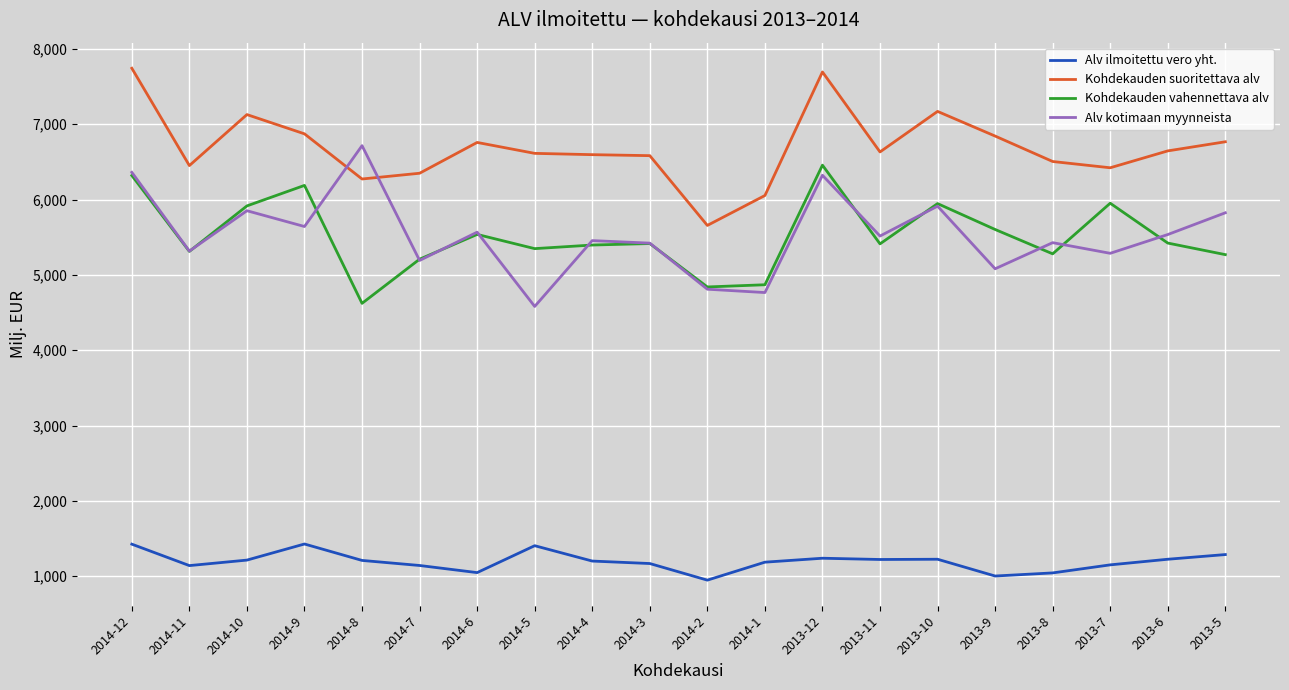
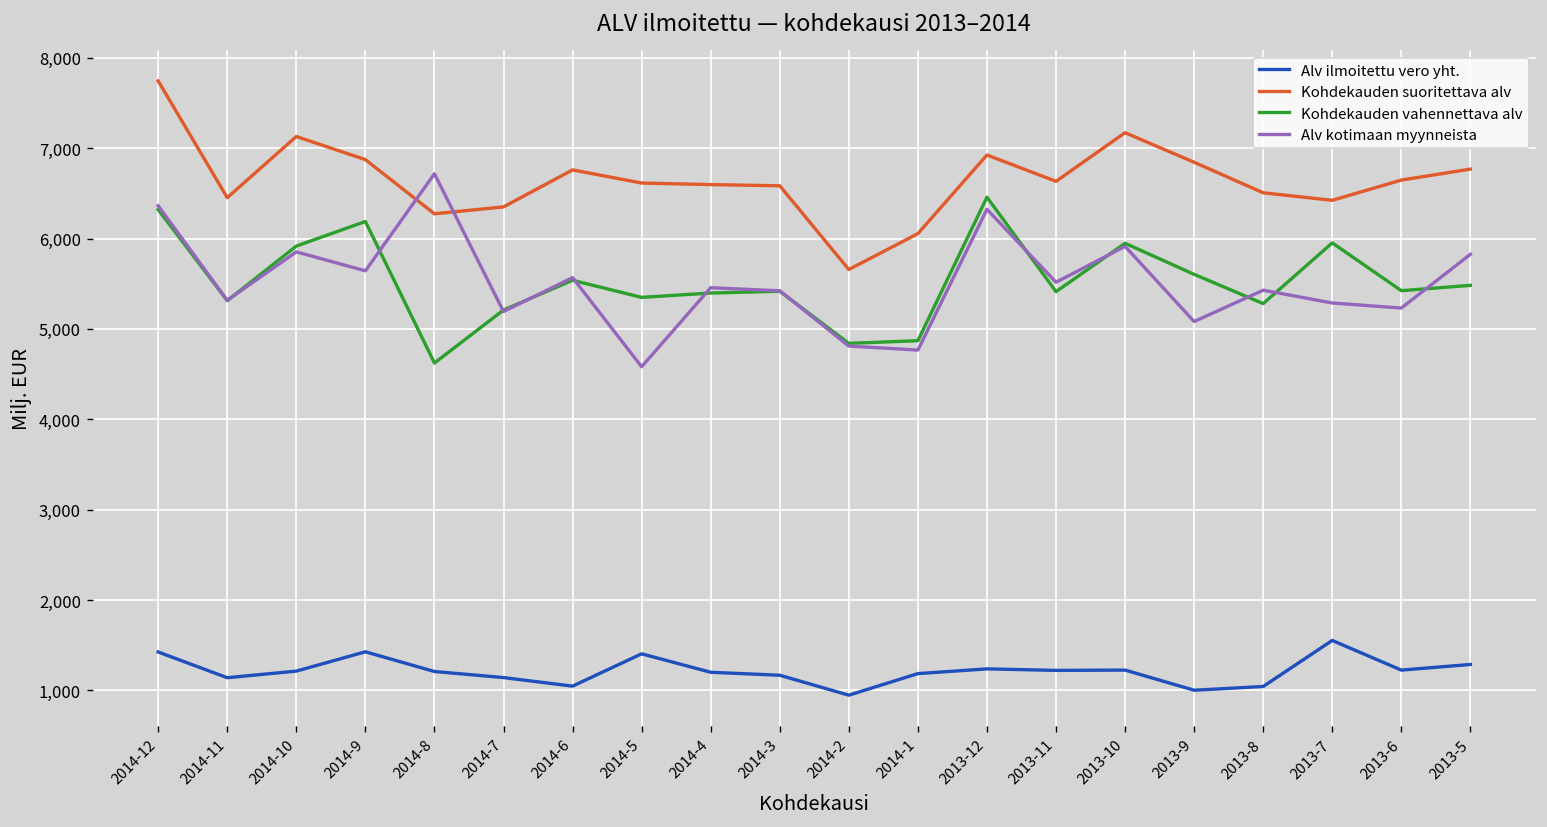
  {
    "Alv ilmoitettu vero yht.": {
      "2014-12": "1,400",
      "2014-11": "1,100",
      "2014-10": "1,200",
      "2014-9": "1,400",
      "2014-8": "1,200",
      "2014-7": "1,100",
      "2014-6": "1,000",
      "2014-5": "1,400",
      "2014-4": "1,200",
      "2014-3": "1,200",
      "2014-2": "900",
      "2014-1": "1,200",
      "2013-12": "1,200",
      "2013-11": "1,200",
      "2013-10": "1,200",
      "2013-9": "1,000",
      "2013-8": "1,000",
-     "2013-7": "1,100",
+     "2013-7": "1,600",
      "2013-6": "1,200",
      "2013-5": "1,300"
    },
    "Kohdekauden suoritettava alv": {
      "2014-12": "7,700",
      "2014-11": "6,500",
      "2014-10": "7,100",
      "2014-9": "6,900",
      "2014-8": "6,300",
      "2014-7": "6,300",
      "2014-6": "6,800",
      "2014-5": "6,600",
      "2014-4": "6,600",
      "2014-3": "6,600",
      "2014-2": "5,700",
      "2014-1": "6,100",
-     "2013-12": "7,700",
+     "2013-12": "6,900",
      "2013-11": "6,600",
      "2013-10": "7,200",
      "2013-9": "6,800",
      "2013-8": "6,500",
      "2013-7": "6,400",
      "2013-6": "6,600",
      "2013-5": "6,800"
    },
    "Kohdekauden vahennettava alv": {
      "2014-12": "6,300",
      "2014-10": "5,900",
      "2014-9": "6,200",
      "2014-8": "4,600",
      "2014-5": "5,300",
      "2014-4": "5,400",
      "2014-1": "4,900",
      "2013-12": "6,500",
      "2013-11": "5,400",
      "2013-10": "5,900",
      "2013-9": "5,600",
      "2013-8": "5,300",
      "2013-7": "6,000",
      "2013-6": "5,400",
-     "2013-5": "5,300"
+     "2013-5": "5,500"
    },
    "Alv kotimaan myynneista": {
      "2014-12": "6,400",
      "2014-10": "5,900",
      "2014-9": "5,600",
      "2014-8": "6,700",
      "2014-5": "4,600",
      "2014-4": "5,500",
      "2014-1": "4,800",
      "2013-12": "6,300",
      "2013-11": "5,500",
      "2013-10": "5,900",
      "2013-9": "5,100",
      "2013-8": "5,400",
      "2013-7": "5,300",
-     "2013-6": "5,500",
+     "2013-6": "5,200",
      "2013-5": "5,800"
    }
  }
